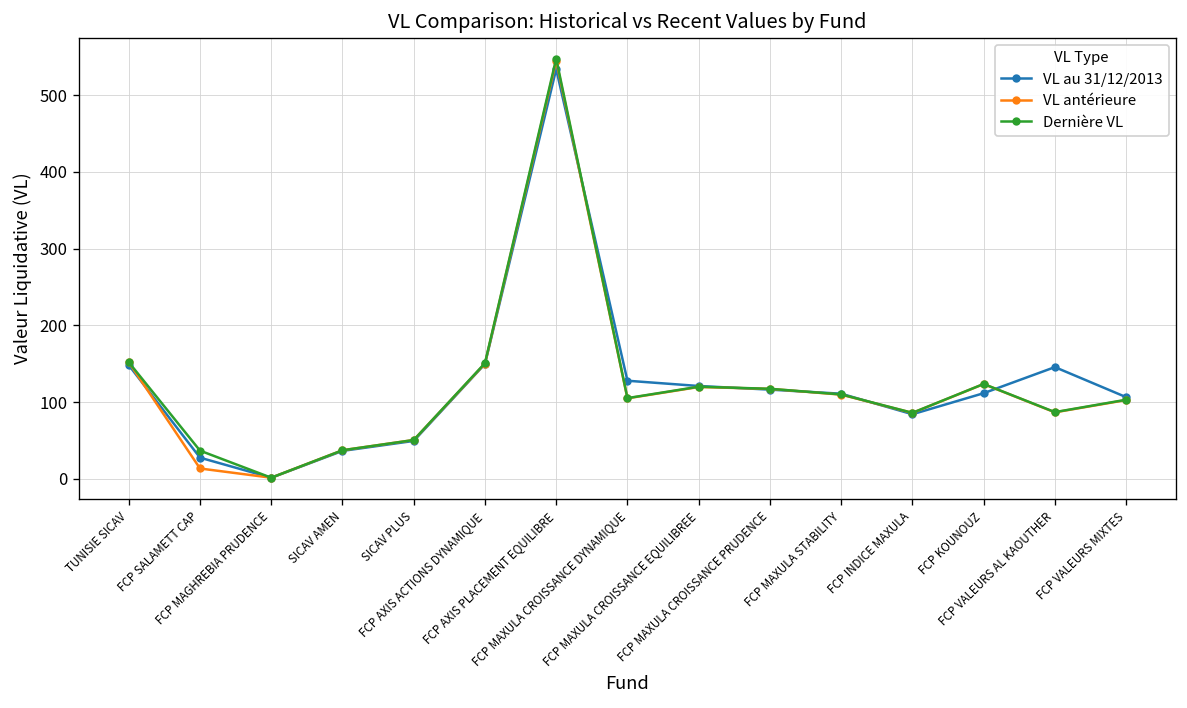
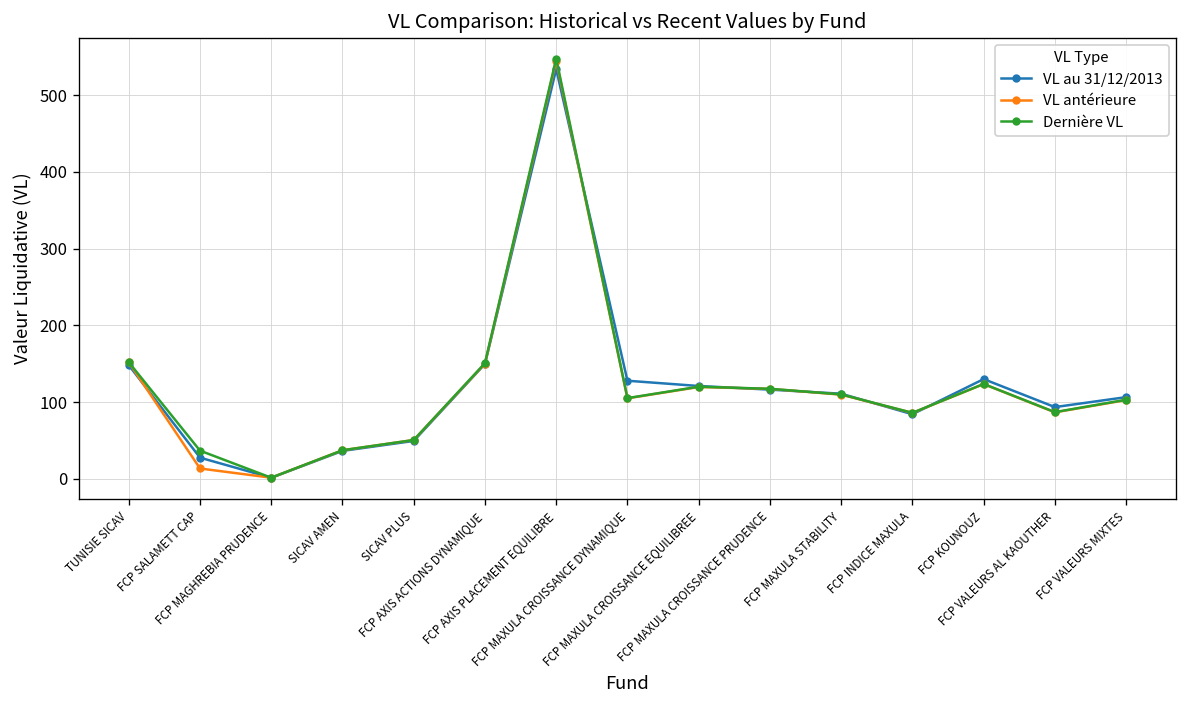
  {
    "VL au 31/12/2013": {
      "FCP SALAMETT CAP": 30,
      "FCP AXIS PLACEMENT EQUILIBRE": 530,
      "FCP MAXULA CROISSANCE DYNAMIQUE": 130,
-     "FCP KOUNOUZ": 110,
-     "FCP VALEURS AL KAOUTHER": 150
+     "FCP KOUNOUZ": 130,
+     "FCP VALEURS AL KAOUTHER": 90
    },
    "VL antérieure": {
      "FCP SALAMETT CAP": 10
    },
    "Dernière VL": {
      "FCP SALAMETT CAP": 40
    }
  }
